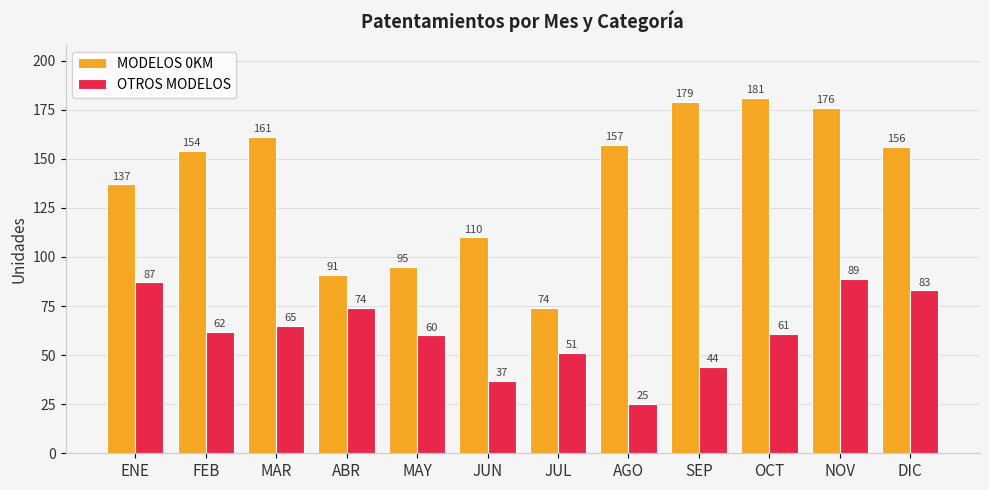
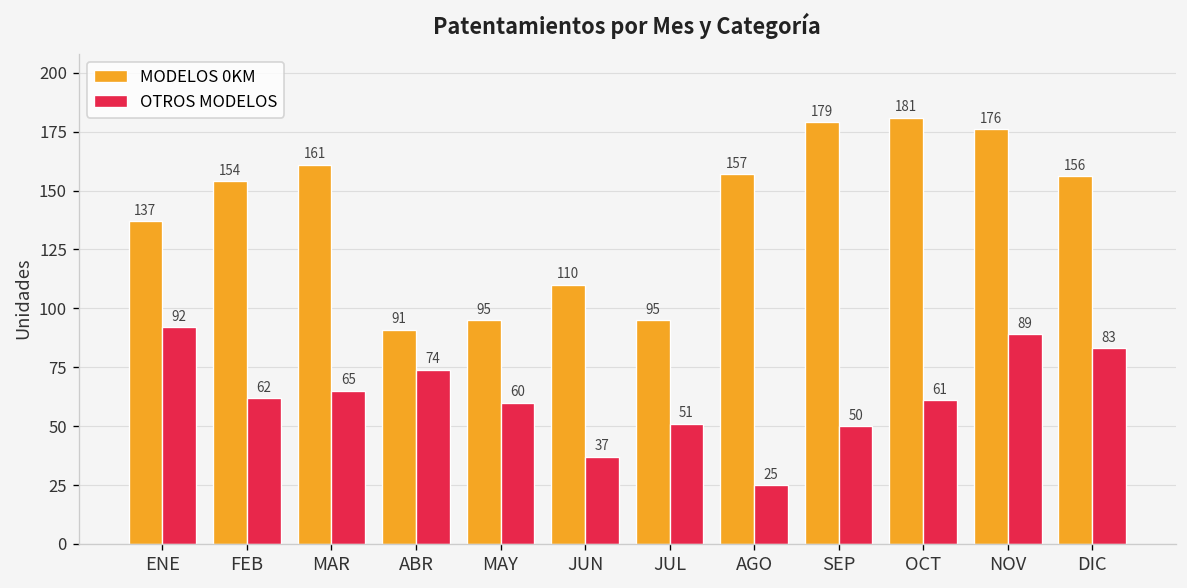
  {
    "MODELOS 0KM": {
      "ENE": 137,
      "FEB": 154,
      "MAR": 161,
      "ABR": 91,
      "MAY": 95,
      "JUN": 110,
-     "JUL": 74,
+     "JUL": 95,
      "AGO": 157,
      "SEP": 179,
      "OCT": 181,
      "NOV": 176,
      "DIC": 156
    },
    "OTROS MODELOS": {
-     "ENE": 87,
+     "ENE": 92,
      "FEB": 62,
      "MAR": 65,
      "ABR": 74,
      "MAY": 60,
      "JUN": 37,
      "JUL": 51,
      "AGO": 25,
-     "SEP": 44,
+     "SEP": 50,
      "OCT": 61,
      "NOV": 89,
      "DIC": 83
    }
  }
